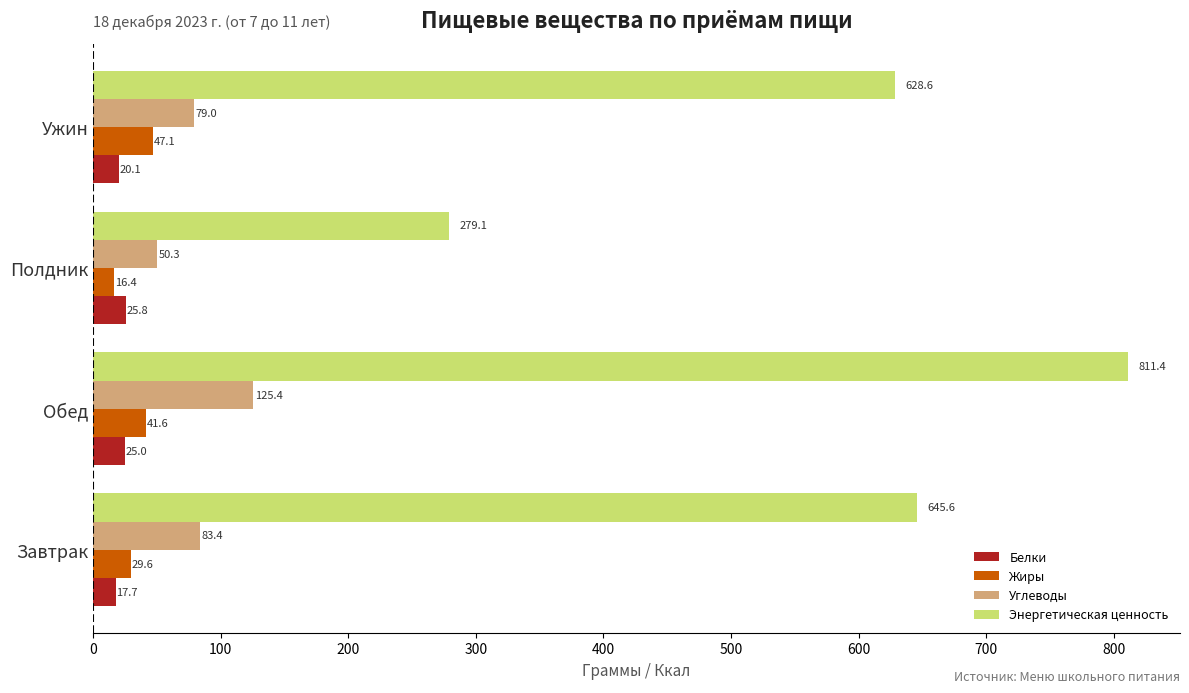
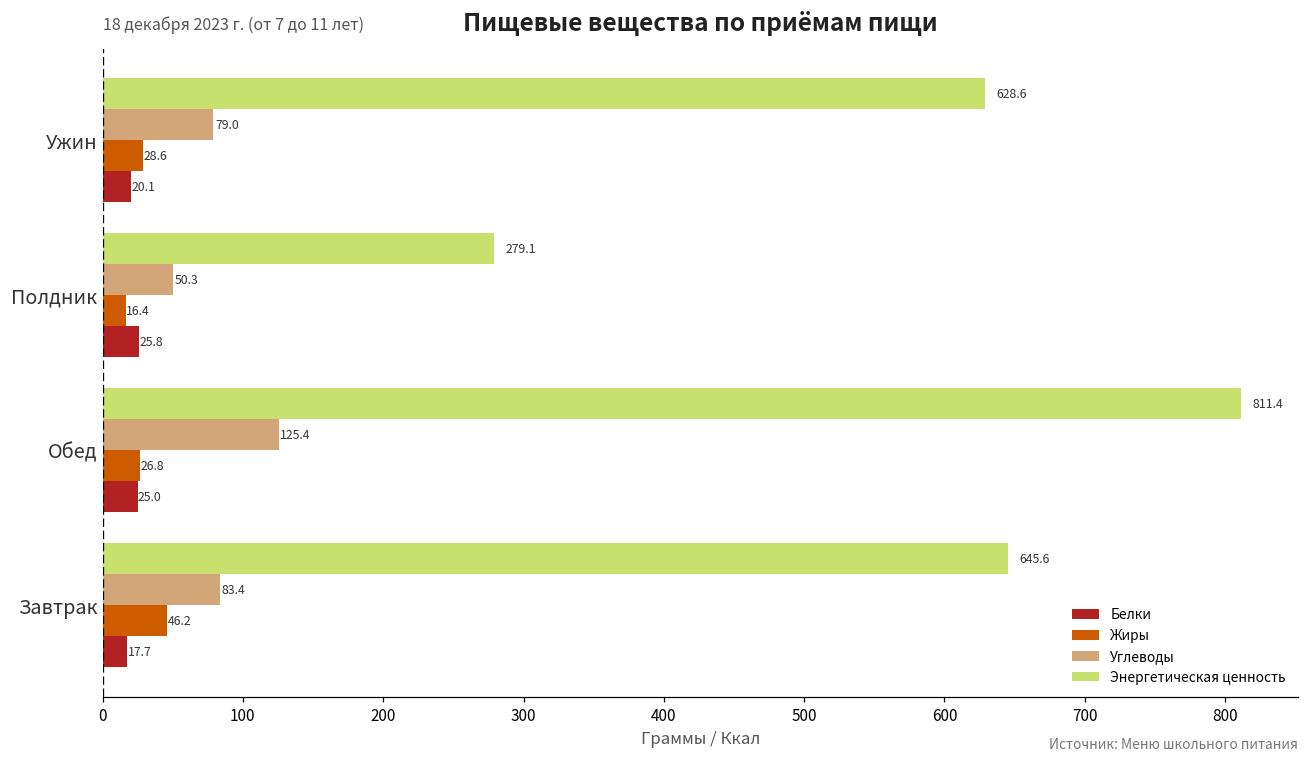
  {
    "Белки": {
      "Ужин": 20.1,
      "Полдник": 25.8,
      "Обед": 25.0,
      "Завтрак": 17.7
    },
    "Жиры": {
-     "Ужин": 47.1,
+     "Ужин": 28.6,
      "Полдник": 16.4,
-     "Обед": 41.6,
-     "Завтрак": 29.6
+     "Обед": 26.8,
+     "Завтрак": 46.2
    }
  }
